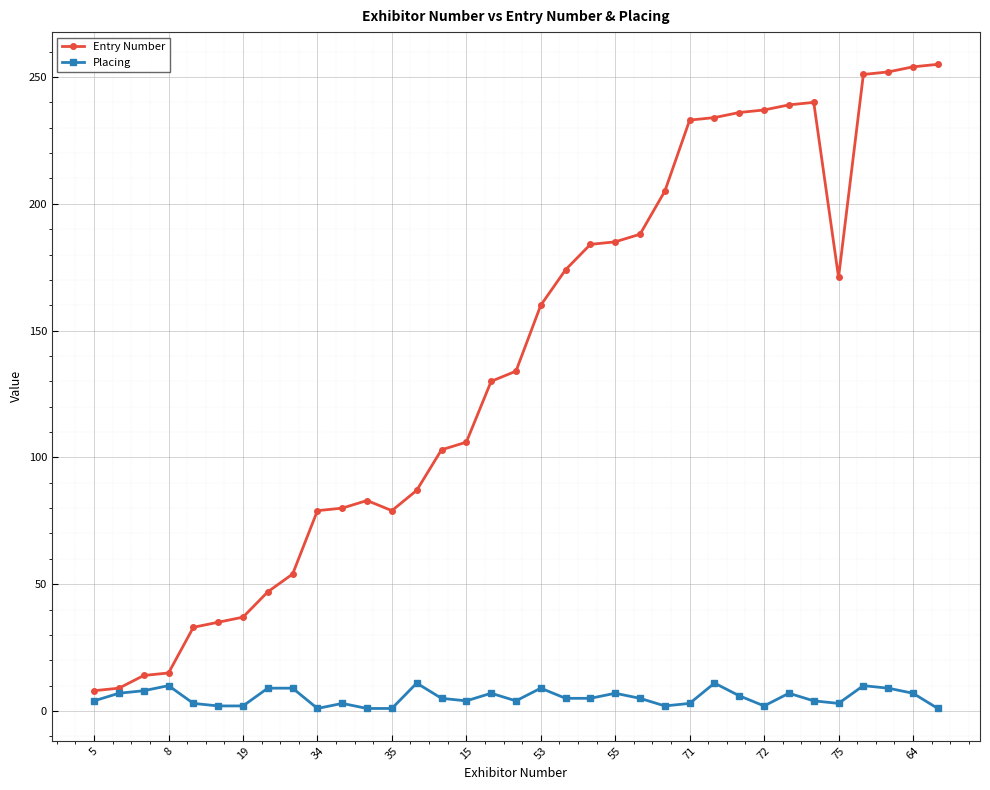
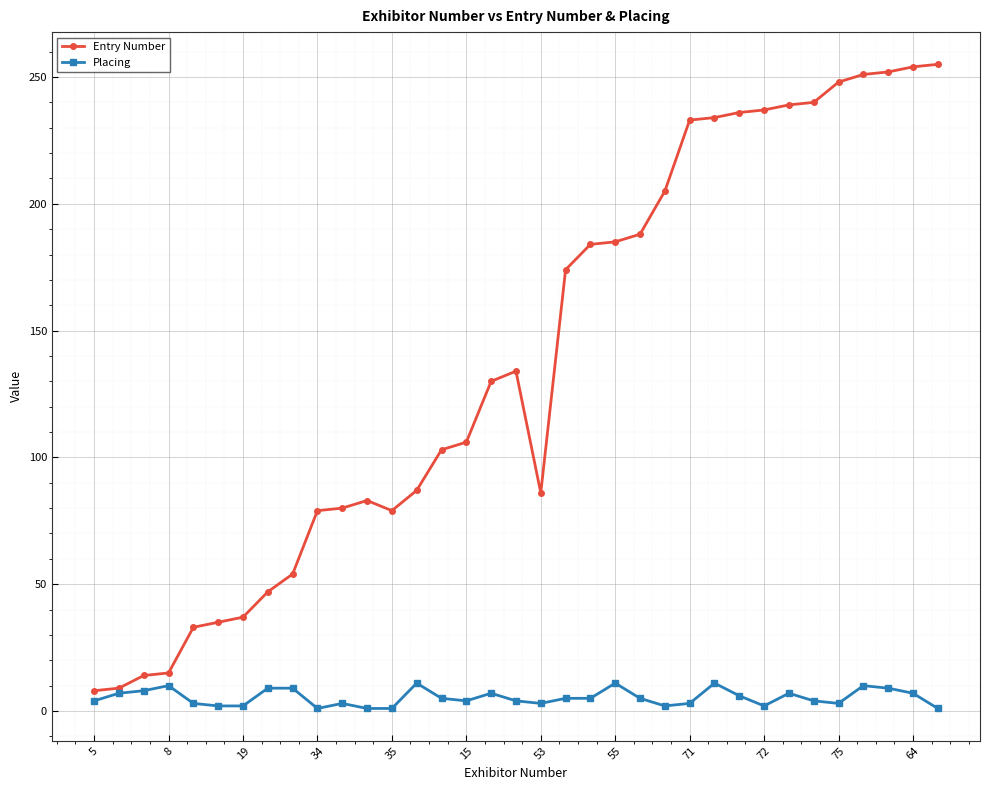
  {
    "Entry Number": {
      "35": 79,
      "15": 106,
-     "53": 160,
+     "53": 86,
      "55": 185,
      "71": 233,
      "72": 237,
-     "75": 171,
+     "75": 248,
      "64": 254
    },
    "Placing": {
      "35": 1,
      "15": 4,
-     "53": 9,
-     "55": 7,
+     "53": 3,
+     "55": 11,
      "71": 3,
      "72": 2,
      "75": 3,
      "64": 7
    }
  }
